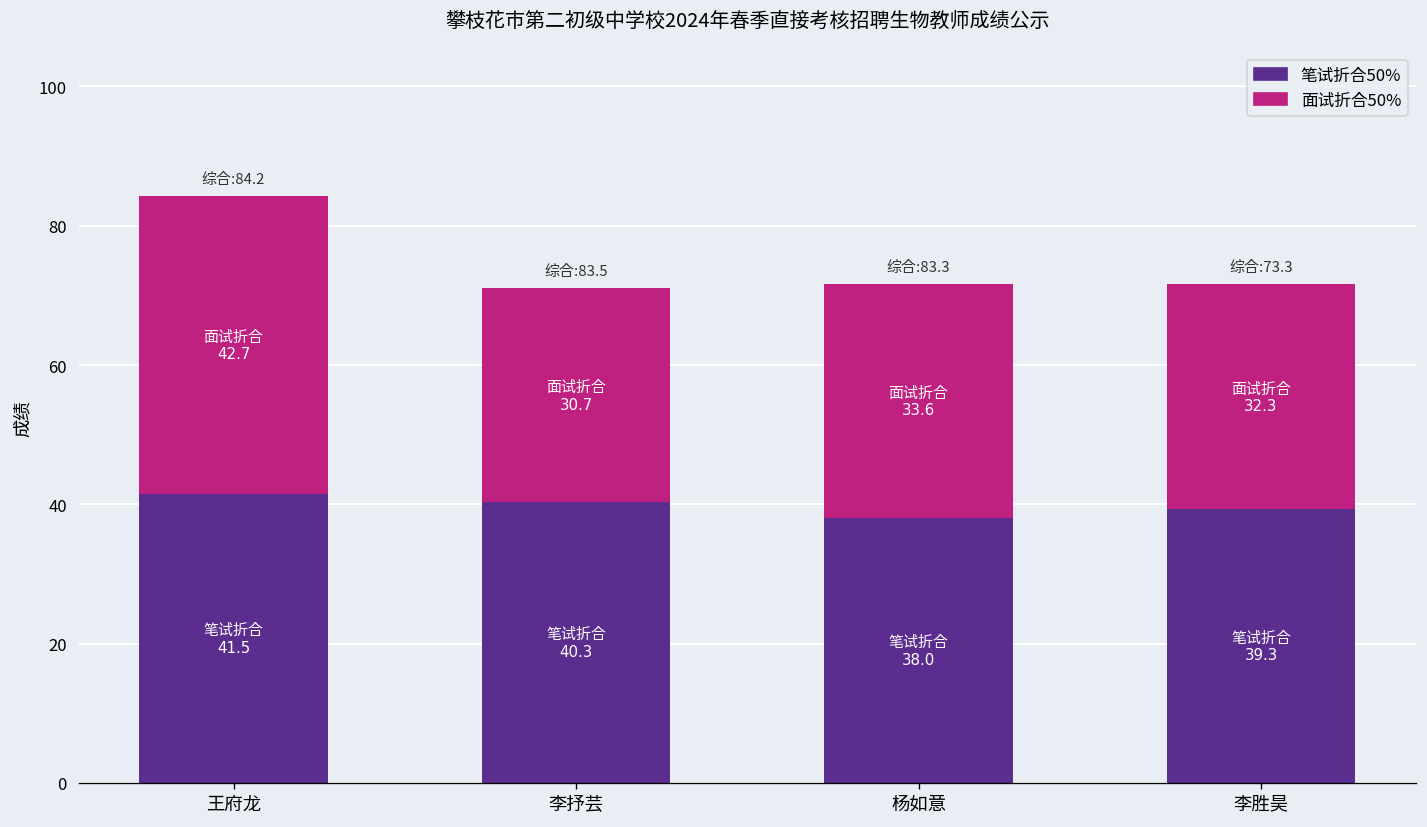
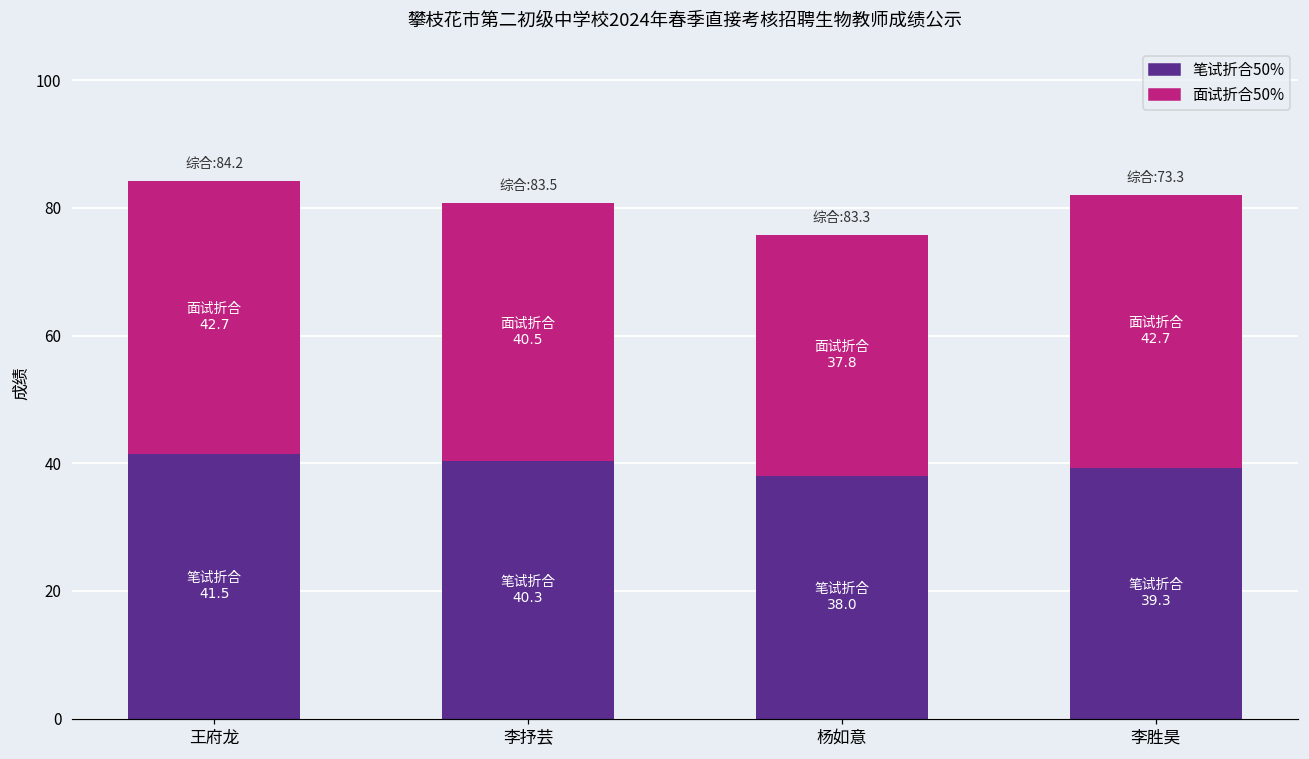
  {
    "笔试折合50%": {
      "王府龙": 41.5,
      "李抒芸": 40.3,
      "杨如意": 38.0,
      "李胜昊": 39.3
    },
    "面试折合50%": {
      "王府龙": 42.7,
-     "李抒芸": 30.7,
-     "杨如意": 33.6,
-     "李胜昊": 32.3
+     "李抒芸": 40.5,
+     "杨如意": 37.8,
+     "李胜昊": 42.7
    }
  }
